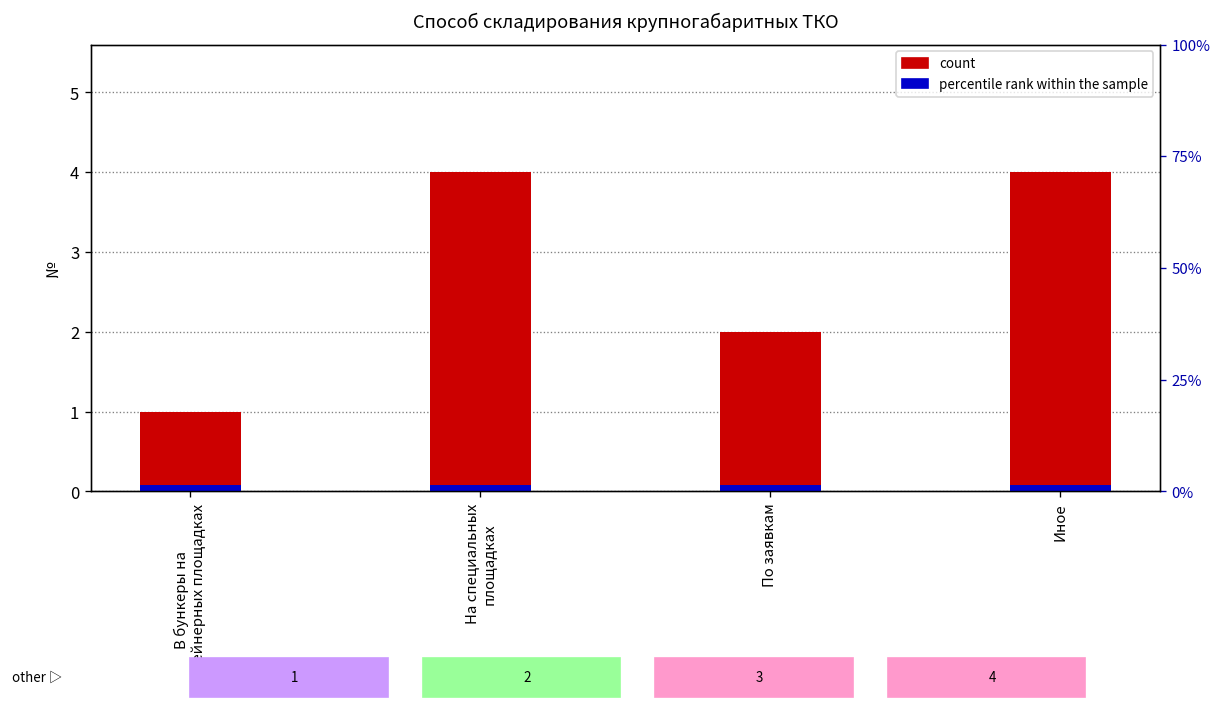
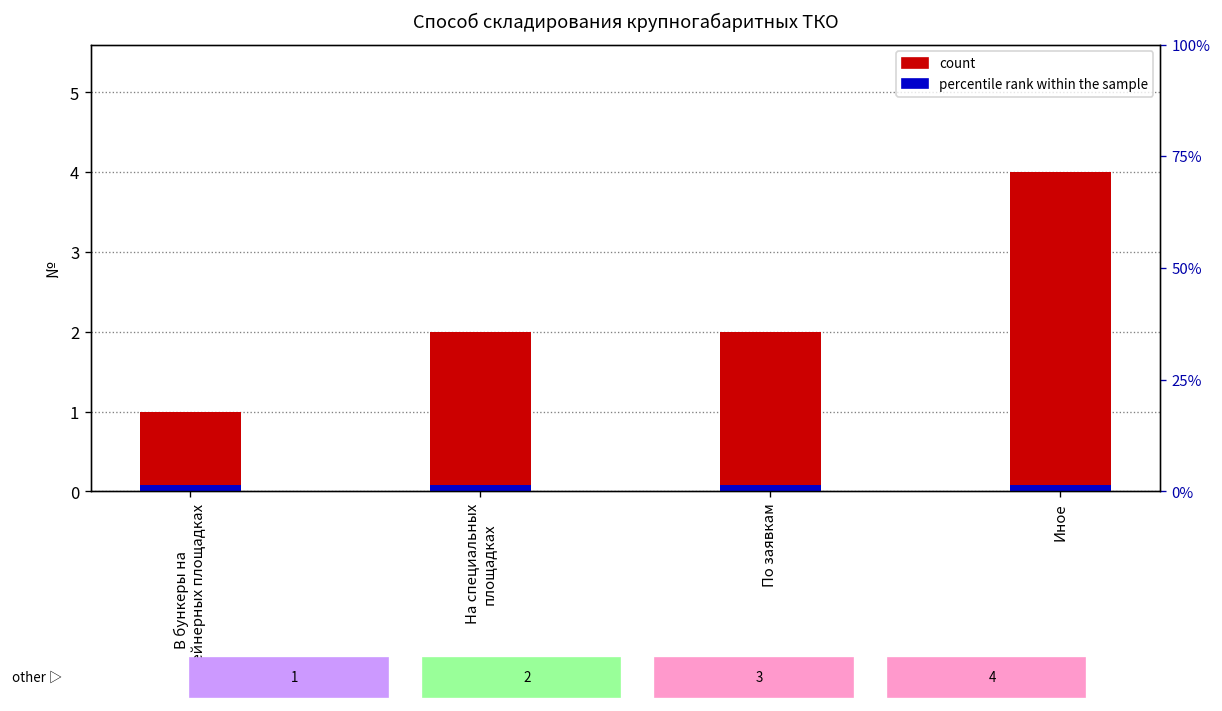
  {
    "count": {
      "В бункеры на контейнерных площадках": 1,
-     "На специальных площадках": 4,
+     "На специальных площадках": 2,
      "По заявкам": 2,
      "Иное": 4
    }
  }
